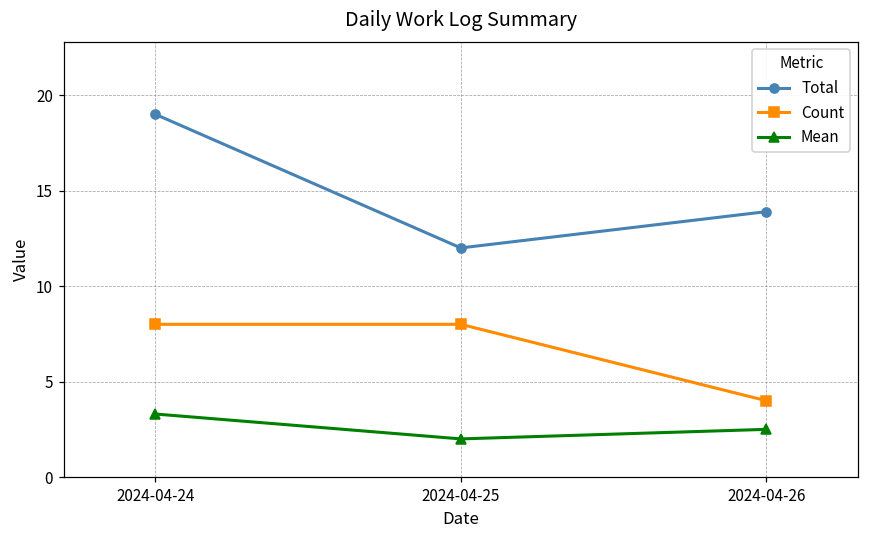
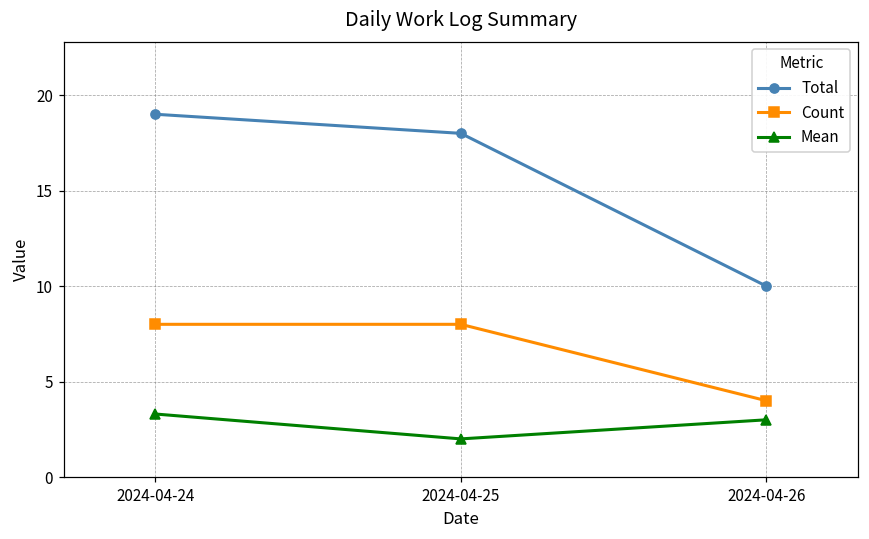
  {
    "Total": {
      "2024-04-24": 19.0,
-     "2024-04-25": 12,
-     "2024-04-26": 13.9
+     "2024-04-25": 18,
+     "2024-04-26": 10.0
    },
    "Count": {
      "2024-04-24": 8.0,
      "2024-04-25": 8.0,
      "2024-04-26": 4.0
    },
    "Mean": {
      "2024-04-24": 3.3,
      "2024-04-25": 2.0,
-     "2024-04-26": 2.5
+     "2024-04-26": 3.0
    }
  }
